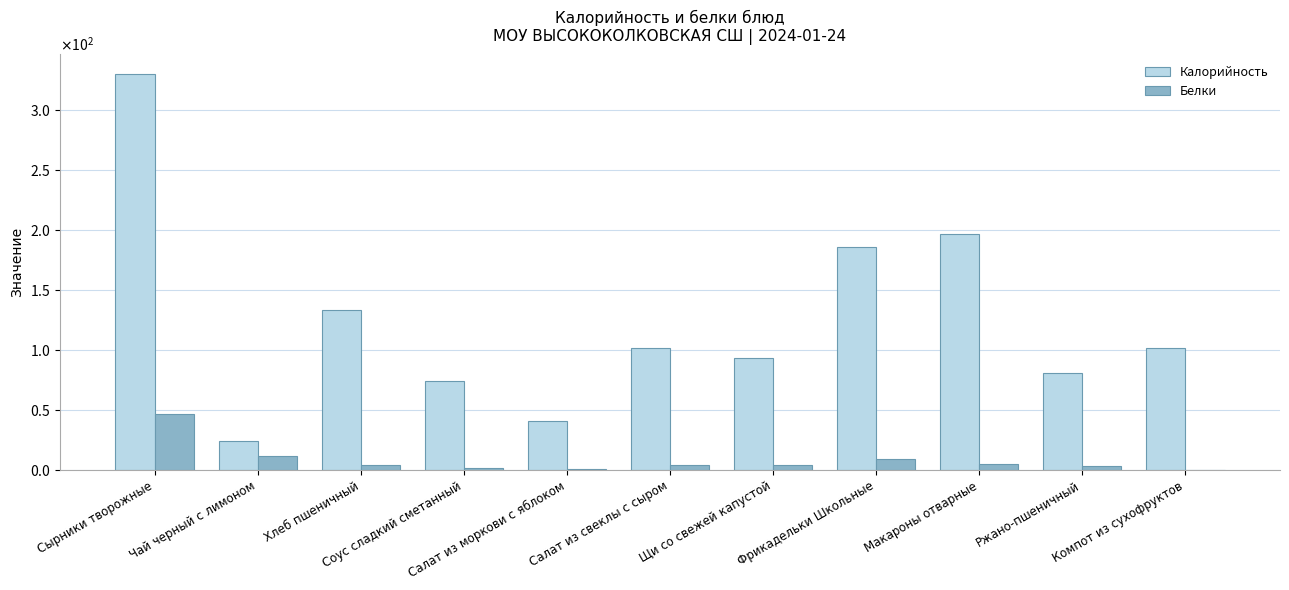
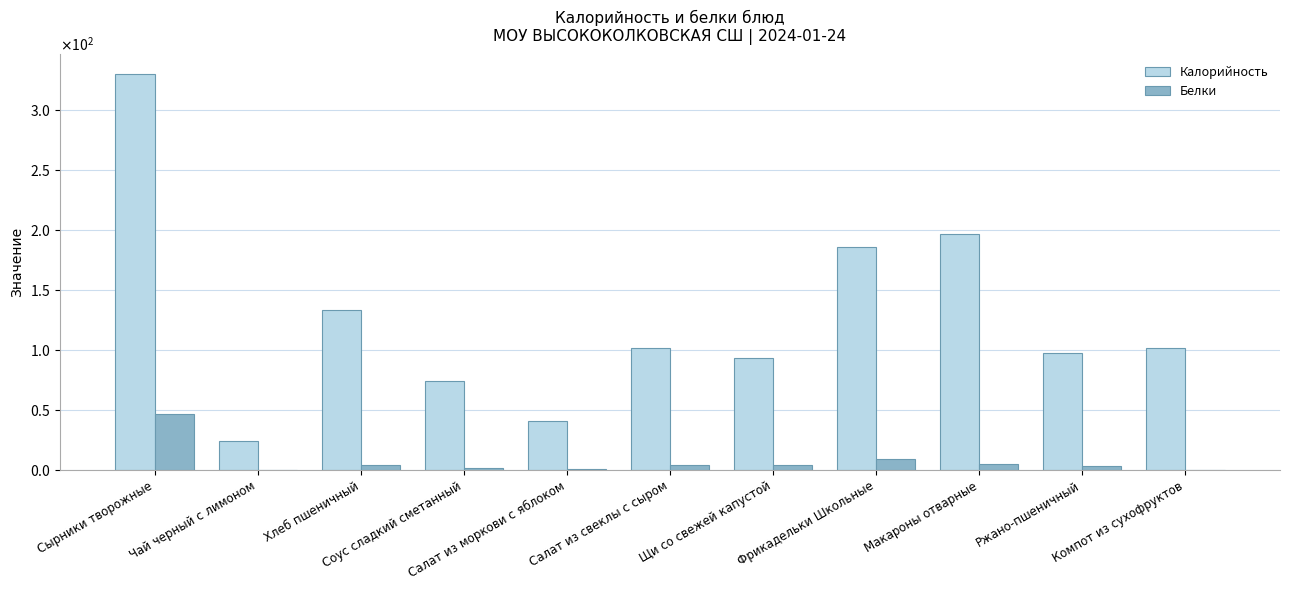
  {
    "Калорийность": {
      "Сырники творожные": 330,
      "Чай черный с лимоном": 24,
      "Хлеб пшеничный": 133,
      "Соус сладкий сметанный": 74,
      "Салат из моркови с яблоком": 41,
      "Салат из свеклы с сыром": 102,
      "Щи со свежей капустой": 93,
      "Фрикадельки Школьные": 186,
      "Макароны отварные": 197,
-     "Ржано-пшеничный": 81,
+     "Ржано-пшеничный": 98,
      "Компот из сухофруктов": 102
    },
    "Белки": {
      "Сырники творожные": 47,
-     "Чай черный с лимоном": 12,
+     "Чай черный с лимоном": 0,
      "Хлеб пшеничный": 4,
      "Салат из свеклы с сыром": 4,
      "Щи со свежей капустой": 4,
      "Фрикадельки Школьные": 9,
      "Макароны отварные": 5,
      "Ржано-пшеничный": 3
    }
  }
